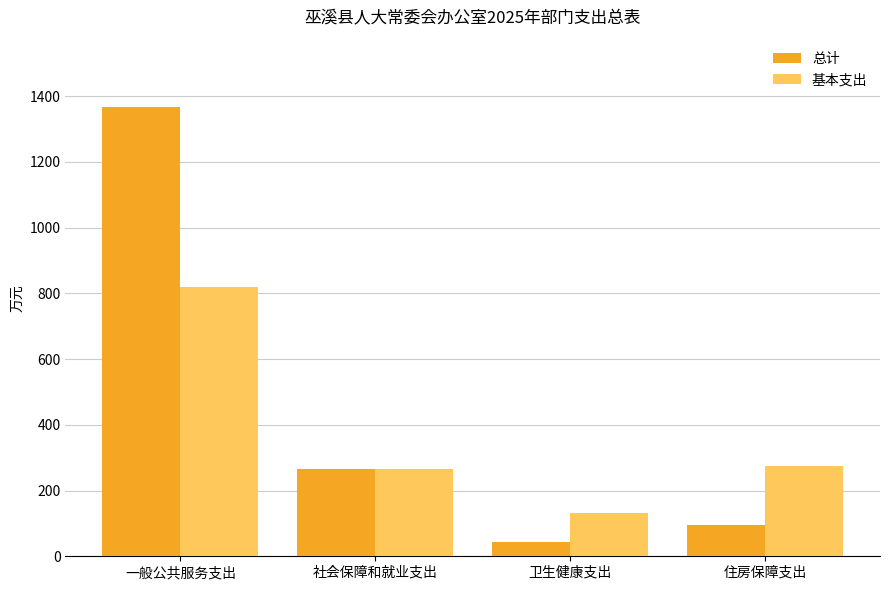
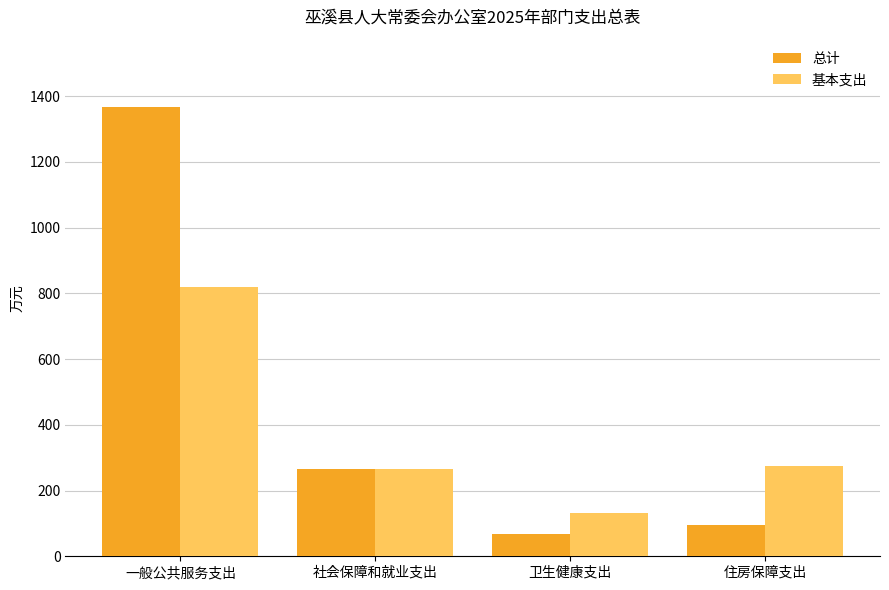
  {
    "总计": {
      "一般公共服务支出": 1370,
      "社会保障和就业支出": 270,
-     "卫生健康支出": 40,
+     "卫生健康支出": 70,
      "住房保障支出": 90
    },
    "基本支出": {
      "一般公共服务支出": 820,
      "社会保障和就业支出": 270,
      "卫生健康支出": 130,
      "住房保障支出": 270
    }
  }
